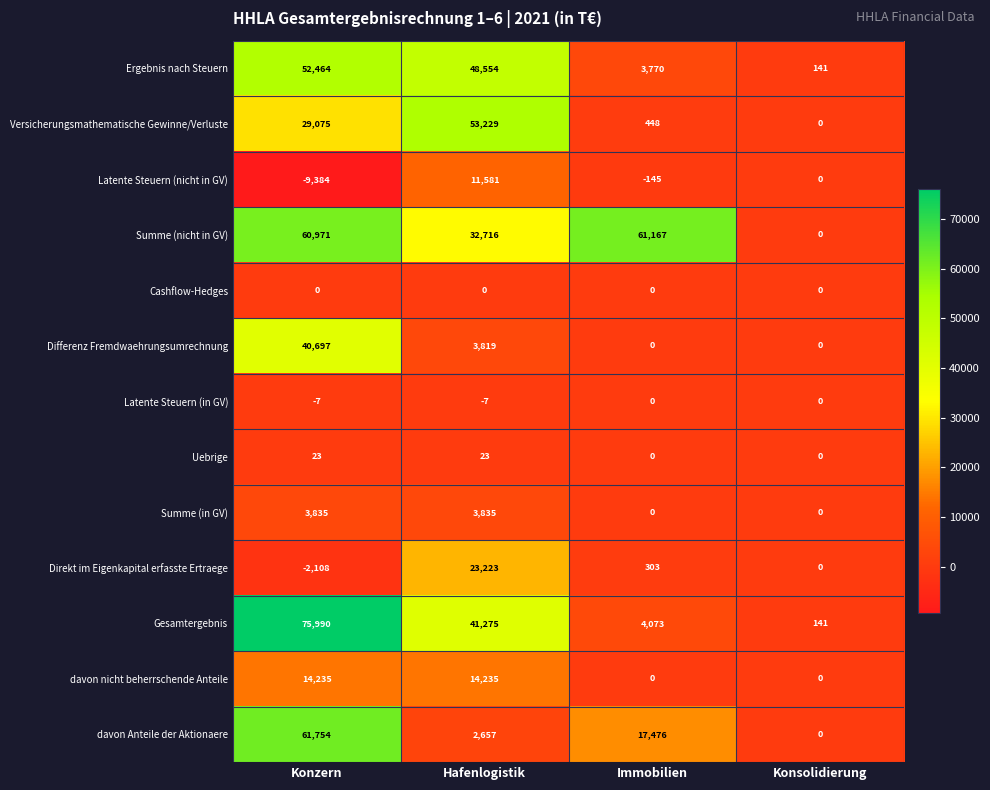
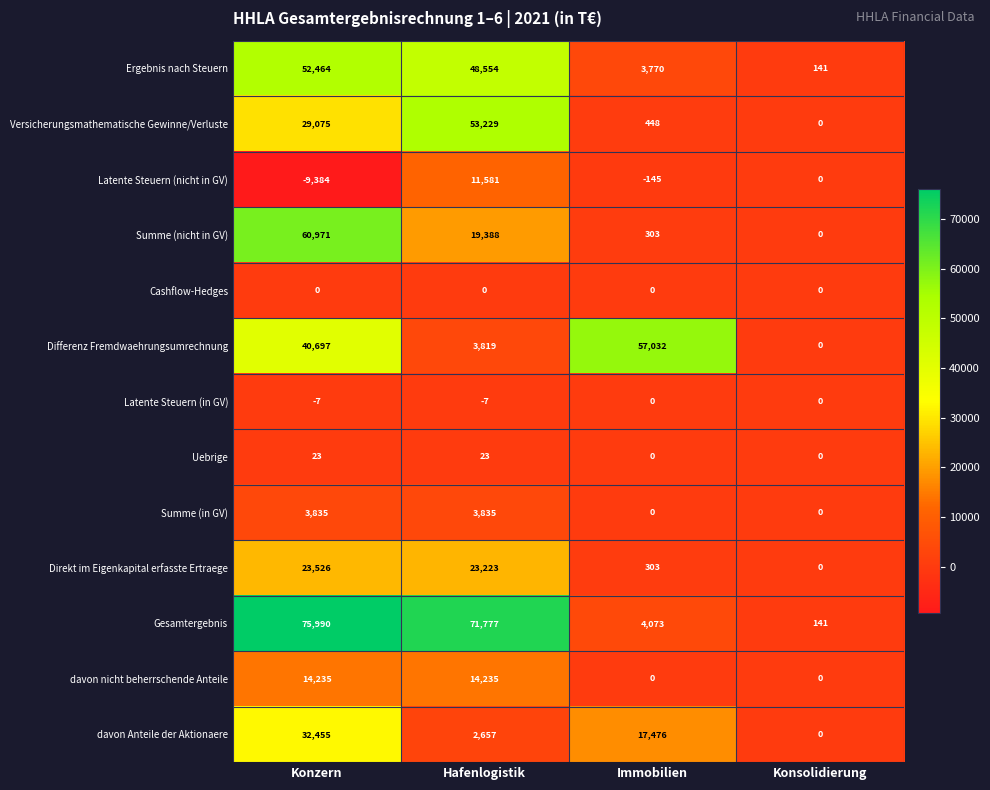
  {
    "Ergebnis nach Steuern": {
      "Konzern": "52,464",
      "Hafenlogistik": "48,554",
      "Immobilien": "3,770",
      "Konsolidierung": "141"
    },
    "Versicherungsmathematische Gewinne/Verluste": {
      "Konzern": "29,075",
      "Hafenlogistik": "53,229",
      "Immobilien": "448",
      "Konsolidierung": "0"
    },
    "Latente Steuern (nicht in GV)": {
      "Konzern": "-9,384",
      "Hafenlogistik": "11,581",
      "Immobilien": "-145",
      "Konsolidierung": "0"
    },
    "Summe (nicht in GV)": {
      "Konzern": "60,971",
-     "Hafenlogistik": "32,716",
-     "Immobilien": "61,167",
+     "Hafenlogistik": "19,388",
+     "Immobilien": "303",
      "Konsolidierung": "0"
    },
    "Cashflow-Hedges": {
      "Konzern": "0",
      "Hafenlogistik": "0",
      "Immobilien": "0",
      "Konsolidierung": "0"
    },
    "Differenz Fremdwaehrungsumrechnung": {
      "Konzern": "40,697",
      "Hafenlogistik": "3,819",
-     "Immobilien": "0",
+     "Immobilien": "57,032",
      "Konsolidierung": "0"
    },
    "Latente Steuern (in GV)": {
      "Konzern": "-7",
      "Hafenlogistik": "-7",
      "Immobilien": "0",
      "Konsolidierung": "0"
    },
    "Uebrige": {
      "Konzern": "23",
      "Hafenlogistik": "23",
      "Immobilien": "0",
      "Konsolidierung": "0"
    },
    "Summe (in GV)": {
      "Konzern": "3,835",
      "Hafenlogistik": "3,835",
      "Immobilien": "0",
      "Konsolidierung": "0"
    },
    "Direkt im Eigenkapital erfasste Ertraege": {
-     "Konzern": "-2,108",
+     "Konzern": "23,526",
      "Hafenlogistik": "23,223",
      "Immobilien": "303",
      "Konsolidierung": "0"
    },
    "Gesamtergebnis": {
      "Konzern": "75,990",
-     "Hafenlogistik": "41,275",
+     "Hafenlogistik": "71,777",
      "Immobilien": "4,073",
      "Konsolidierung": "141"
    },
    "davon nicht beherrschende Anteile": {
      "Konzern": "14,235",
      "Hafenlogistik": "14,235",
      "Immobilien": "0",
      "Konsolidierung": "0"
    },
    "davon Anteile der Aktionaere": {
-     "Konzern": "61,754",
+     "Konzern": "32,455",
      "Hafenlogistik": "2,657",
      "Immobilien": "17,476",
      "Konsolidierung": "0"
    }
  }
